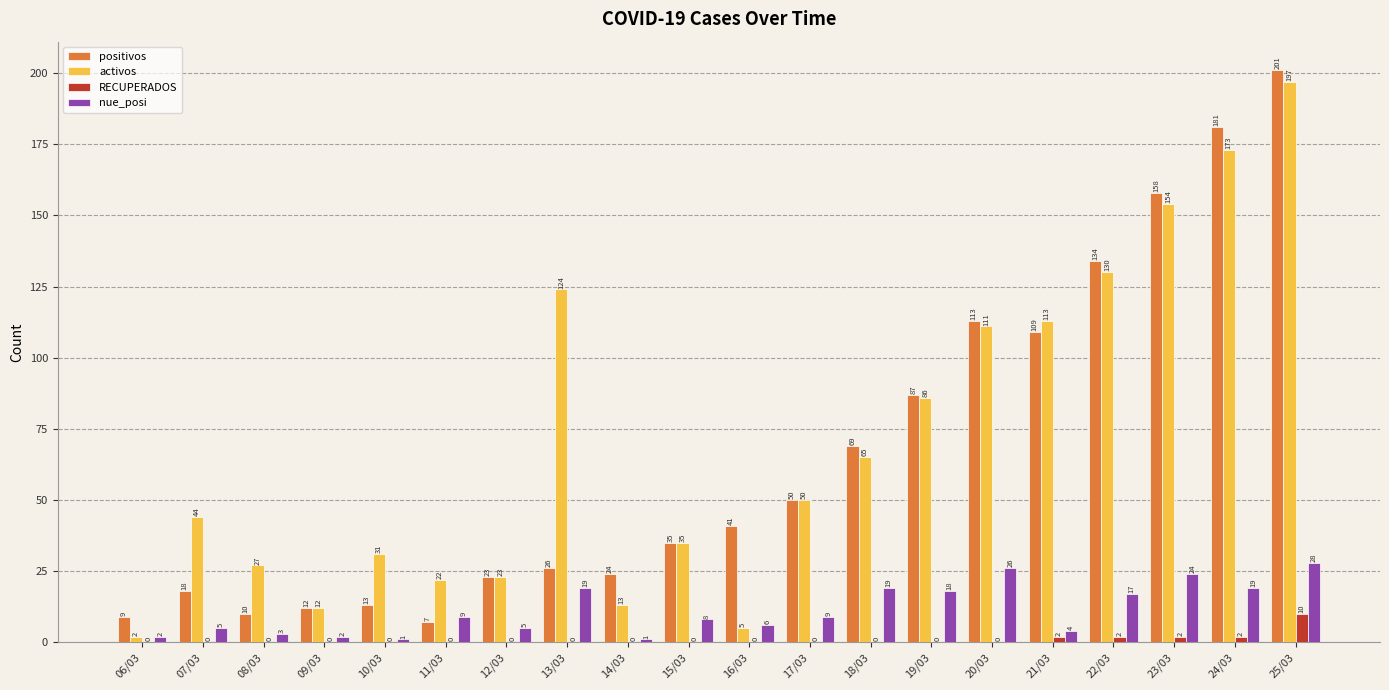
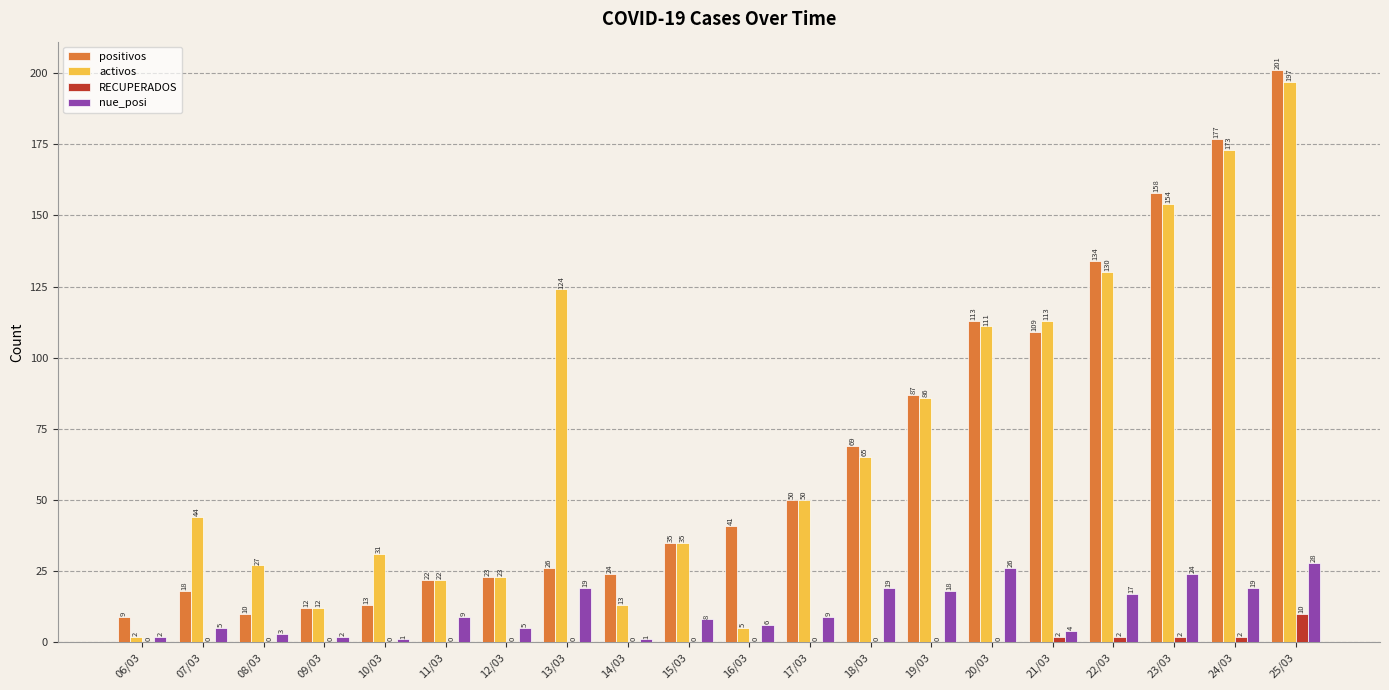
  {
    "positivos": {
      "06/03": 9,
      "07/03": 18,
      "08/03": 10,
      "09/03": 12,
      "10/03": 13,
-     "11/03": 7,
+     "11/03": 22,
      "12/03": 23,
      "13/03": 26,
      "14/03": 24,
      "15/03": 35,
      "16/03": 41,
      "17/03": 50,
      "18/03": 69,
      "19/03": 87,
      "20/03": 113,
      "21/03": 109,
      "22/03": 134,
      "23/03": 158,
-     "24/03": 181,
+     "24/03": 177,
      "25/03": 201
    },
    "activos": {
      "06/03": 2,
      "07/03": 44,
      "08/03": 27,
      "09/03": 12,
      "10/03": 31,
      "11/03": 22,
      "12/03": 23,
      "13/03": 124,
      "14/03": 13,
      "15/03": 35,
      "16/03": 5,
      "17/03": 50,
      "18/03": 65,
      "19/03": 86,
      "20/03": 111,
      "21/03": 113,
      "22/03": 130,
      "23/03": 154,
      "24/03": 173,
      "25/03": 197
    },
    "RECUPERADOS": {
      "06/03": 0,
      "07/03": 0,
      "08/03": 0,
      "09/03": 0,
      "10/03": 0,
      "11/03": 0,
      "12/03": 0,
      "13/03": 0,
      "14/03": 0,
      "15/03": 0,
      "16/03": 0,
      "17/03": 0,
      "18/03": 0,
      "19/03": 0,
      "20/03": 0,
      "21/03": 2,
      "22/03": 2,
      "23/03": 2,
      "24/03": 2,
      "25/03": 10
    },
    "nue_posi": {
      "06/03": 2,
      "07/03": 5,
      "08/03": 3,
      "09/03": 2,
      "10/03": 1,
      "11/03": 9,
      "12/03": 5,
      "13/03": 19,
      "14/03": 1,
      "15/03": 8,
      "16/03": 6,
      "17/03": 9,
      "18/03": 19,
      "19/03": 18,
      "20/03": 26,
      "21/03": 4,
      "22/03": 17,
      "23/03": 24,
      "24/03": 19,
      "25/03": 28
    }
  }
